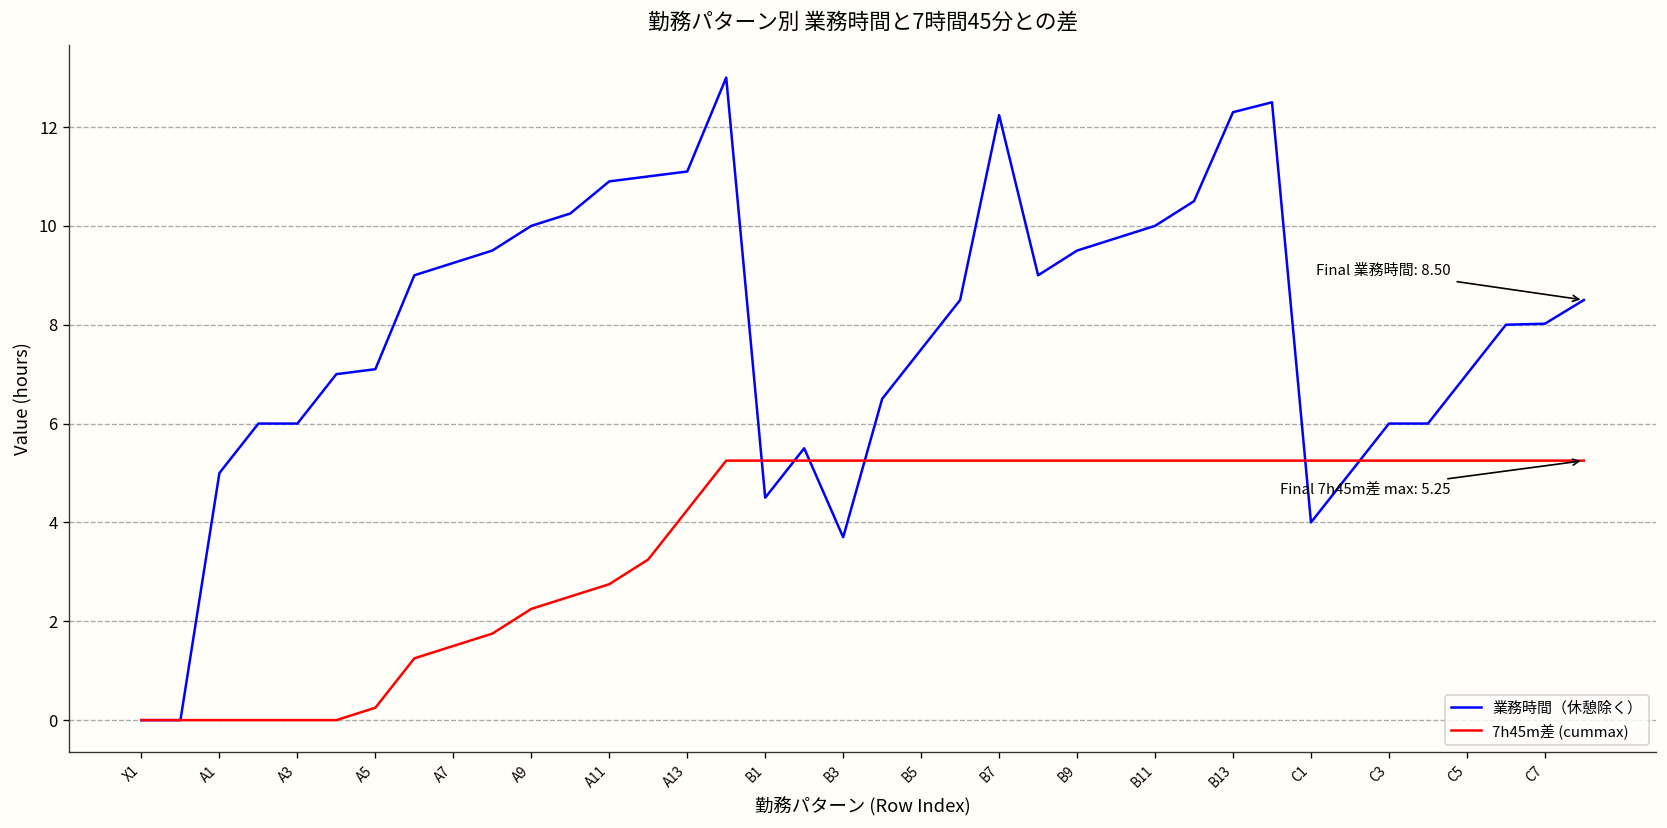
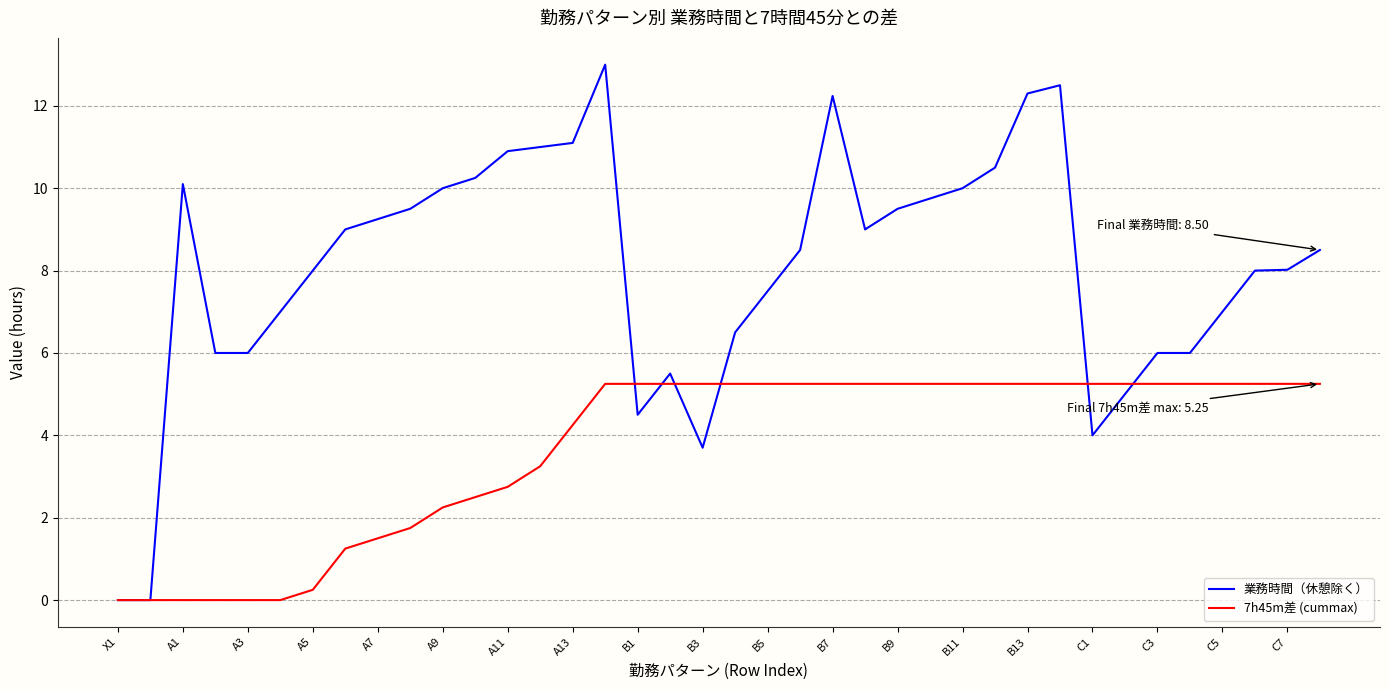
  {
    "業務時間（休憩除く）": {
-     "A1": 5.0,
+     "A1": 10.1,
      "A3": 6.0,
-     "A5": 7.1,
+     "A5": 8.0,
      "A7": 9.3,
      "A9": 10.0,
      "A11": 10.9,
      "A13": 11.1,
      "B1": 4.5,
      "B3": 3.7,
      "B5": 7.5,
      "B7": 12.2,
      "B9": 9.5,
      "B11": 10.0,
      "B13": 12.3,
      "C1": 4.0,
      "C3": 6.0,
      "C5": 7.0,
      "C7": 8.0
    },
    "7h45m差 (cummax)": {
      "A1": 0.0,
      "A3": 0.0,
      "A5": 0.3,
      "A7": 1.5,
      "A9": 2.3,
      "A11": 2.8,
      "A13": 4.3,
      "B1": 5.3,
      "B3": 5.3,
      "B5": 5.3,
      "B7": 5.3,
      "B9": 5.3,
      "B11": 5.3,
      "B13": 5.3
    }
  }
